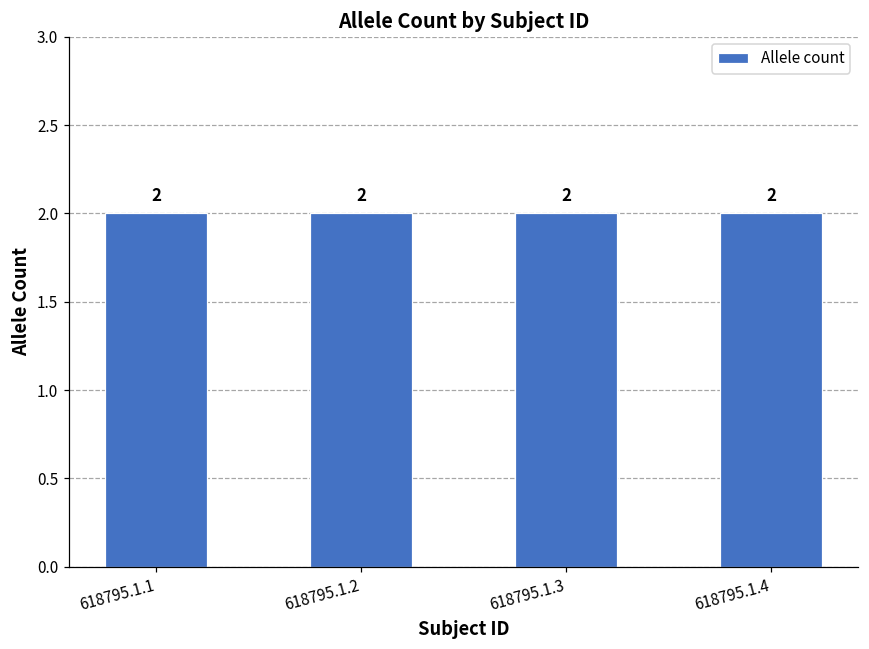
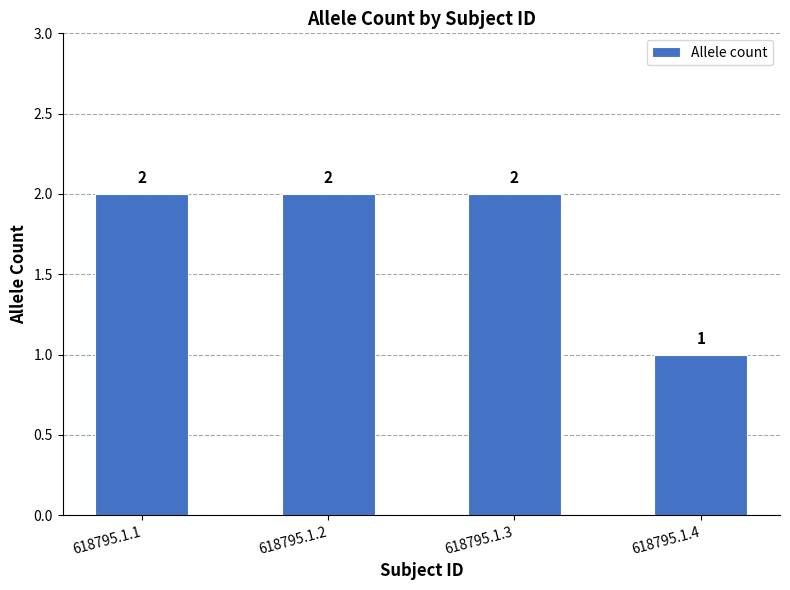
  {
    "618795.1.1": 2,
    "618795.1.2": 2,
    "618795.1.3": 2,
-   "618795.1.4": 2
+   "618795.1.4": 1
  }
